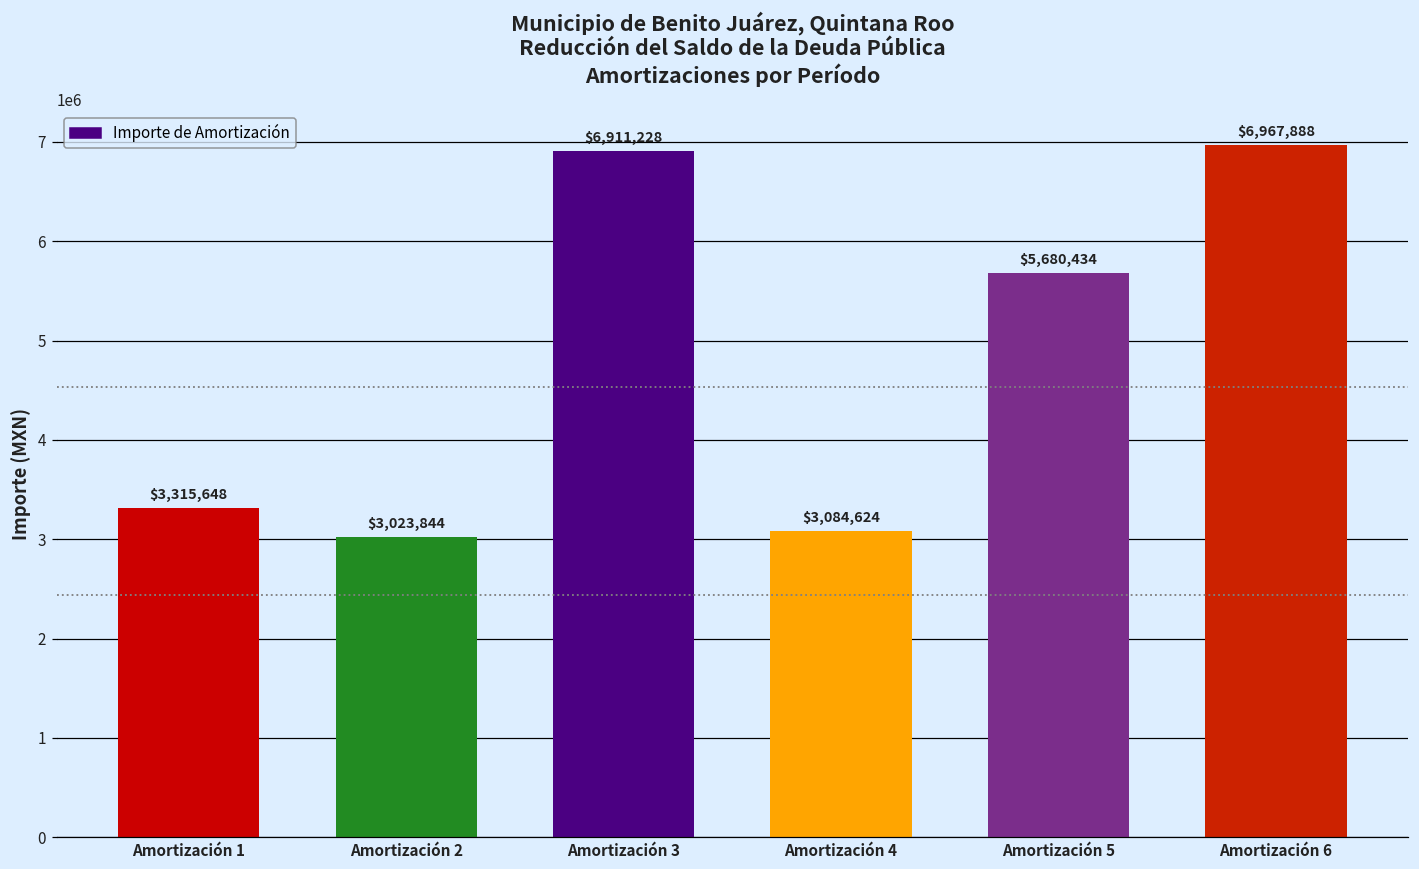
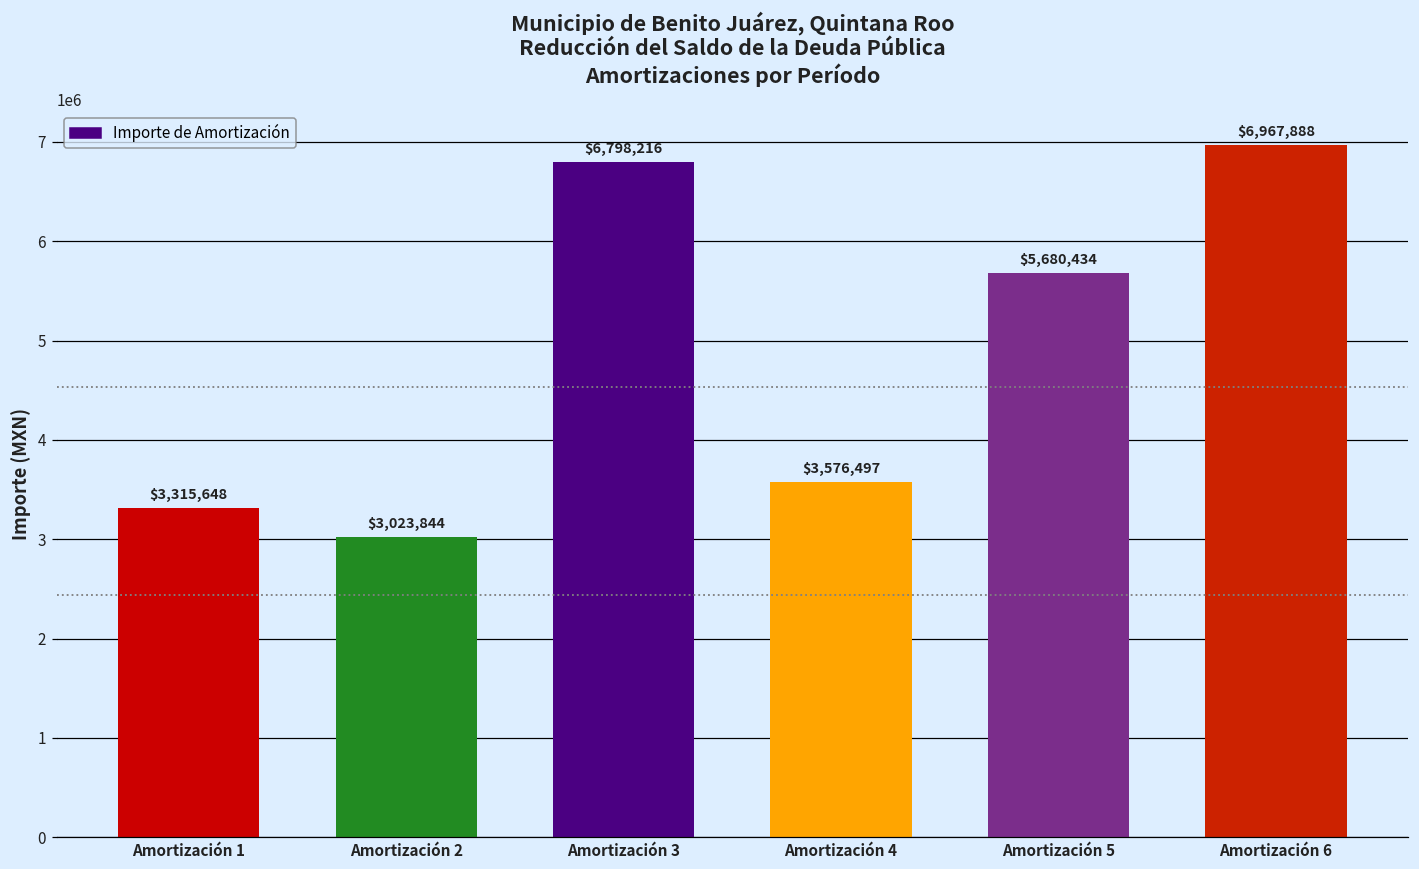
  {
    "Amortización 1": "$3,315,648",
    "Amortización 2": "$3,023,844",
-   "Amortización 3": "$6,911,228",
-   "Amortización 4": "$3,084,624",
+   "Amortización 3": "$6,798,216",
+   "Amortización 4": "$3,576,497",
    "Amortización 5": "$5,680,434",
    "Amortización 6": "$6,967,888"
  }
